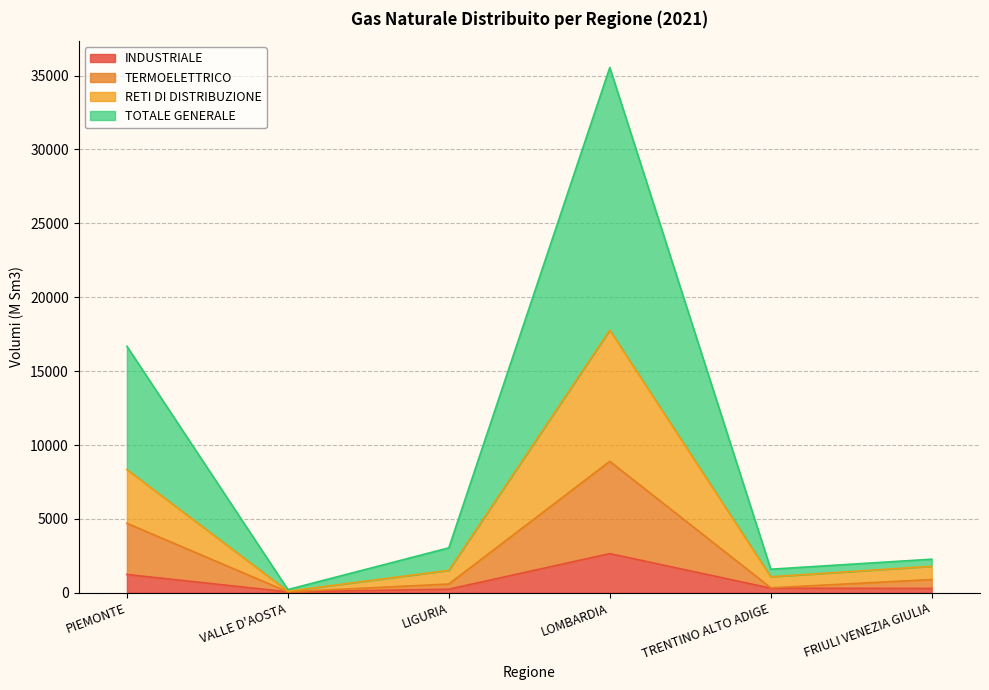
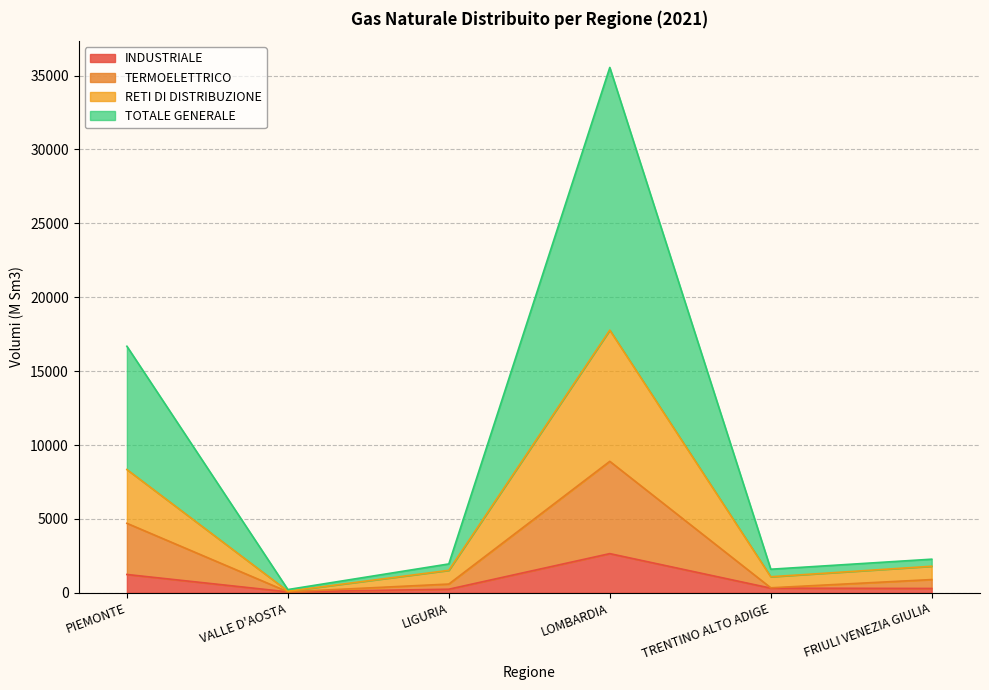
  {
    "TOTALE GENERALE": {
      "PIEMONTE": 8300,
-     "LIGURIA": 1500,
+     "LIGURIA": 400,
      "LOMBARDIA": 17800,
      "TRENTINO ALTO ADIGE": 500,
      "FRIULI VENEZIA GIULIA": 500
    }
  }
